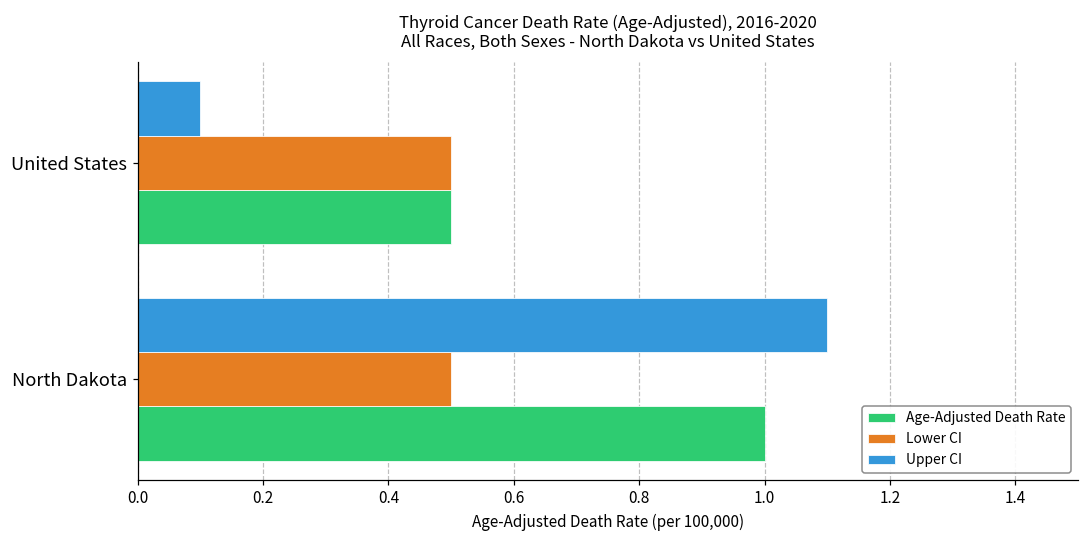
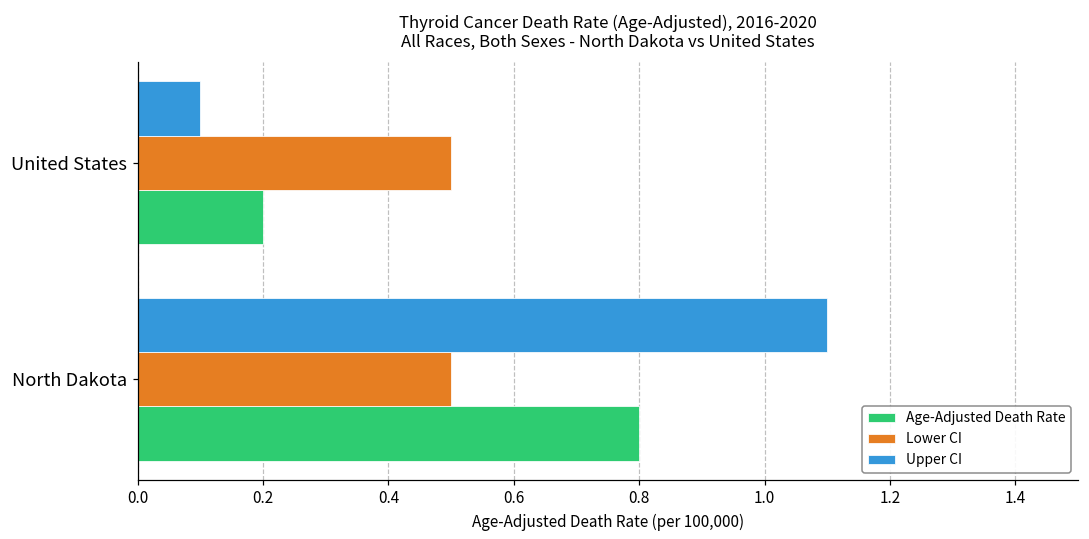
  {
    "Age-Adjusted Death Rate": {
-     "United States": 0.5,
-     "North Dakota": 1.0
+     "United States": 0.2,
+     "North Dakota": 0.8
    },
    "Lower CI": {
      "United States": 0.5,
      "North Dakota": 0.5
    },
    "Upper CI": {
      "United States": 0.1,
      "North Dakota": 1.1
    }
  }
